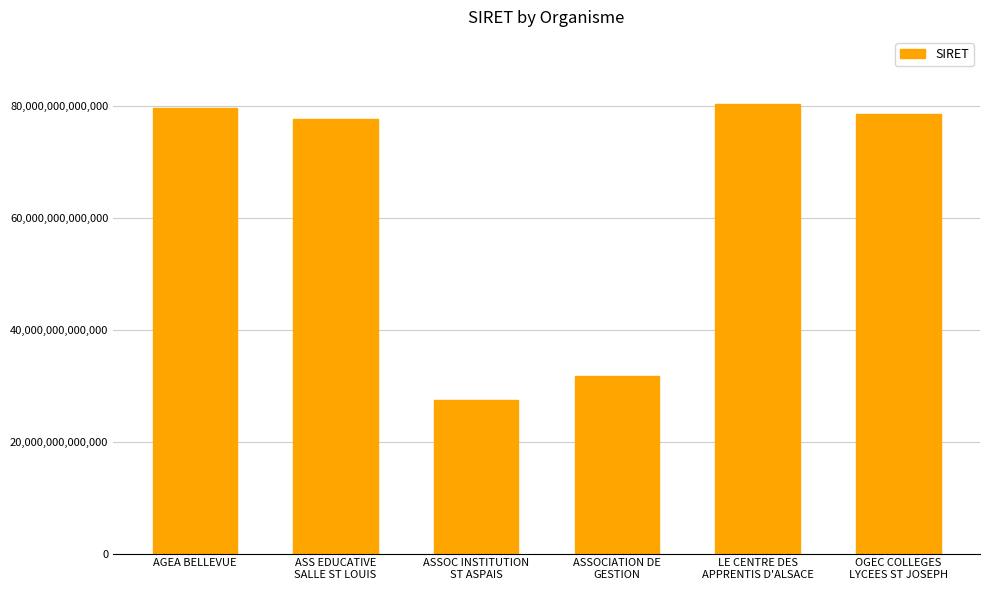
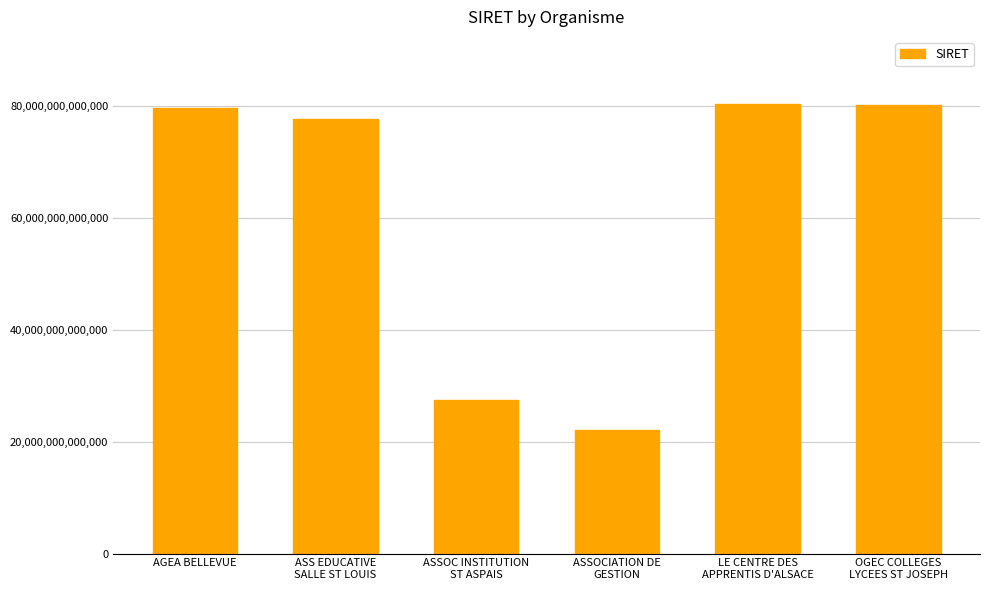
  {
    "AGEA BELLEVUE": "80,000,000,000,000",
    "ASS EDUCATIVE SALLE ST LOUIS": "78,000,000,000,000",
    "ASSOC INSTITUTION ST ASPAIS": "27,000,000,000,000",
-   "ASSOCIATION DE GESTION": "32,000,000,000,000",
+   "ASSOCIATION DE GESTION": "22,000,000,000,000",
    "LE CENTRE DES APPRENTIS D'ALSACE": "80,000,000,000,000",
-   "OGEC COLLEGES LYCEES ST JOSEPH": "79,000,000,000,000"
+   "OGEC COLLEGES LYCEES ST JOSEPH": "80,000,000,000,000"
  }
